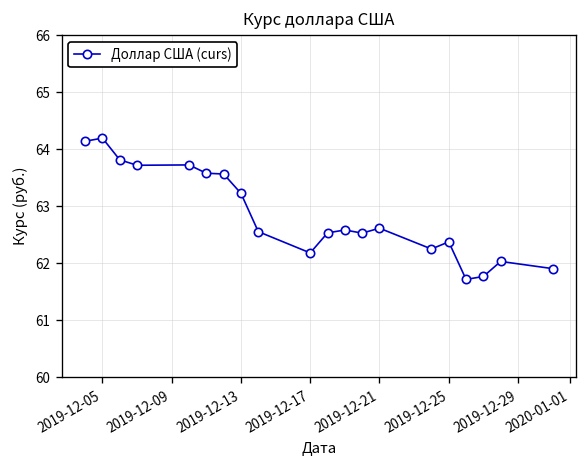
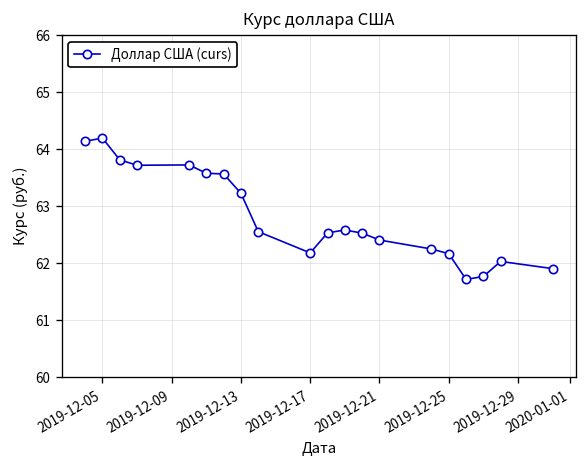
  {
    "2019-12-05": 64.2,
    "2019-12-13": 63.2,
    "2019-12-17": 62.2,
-   "2019-12-21": 62.6,
-   "2019-12-25": 62.4
+   "2019-12-21": 62.4,
+   "2019-12-25": 62.2
  }
